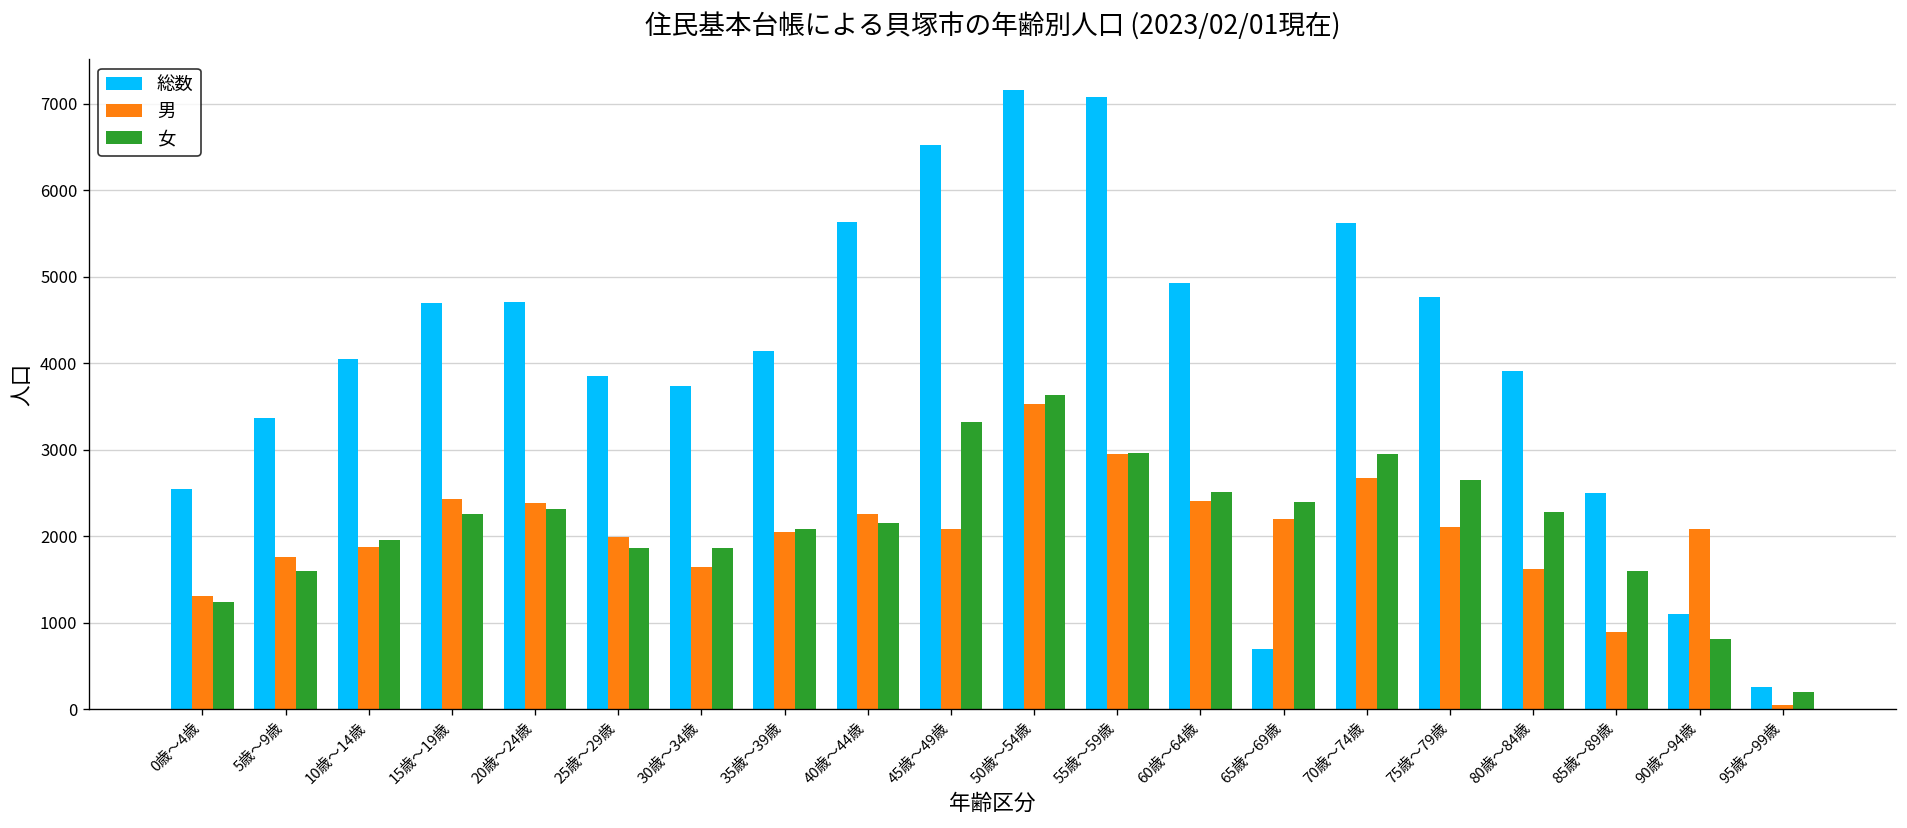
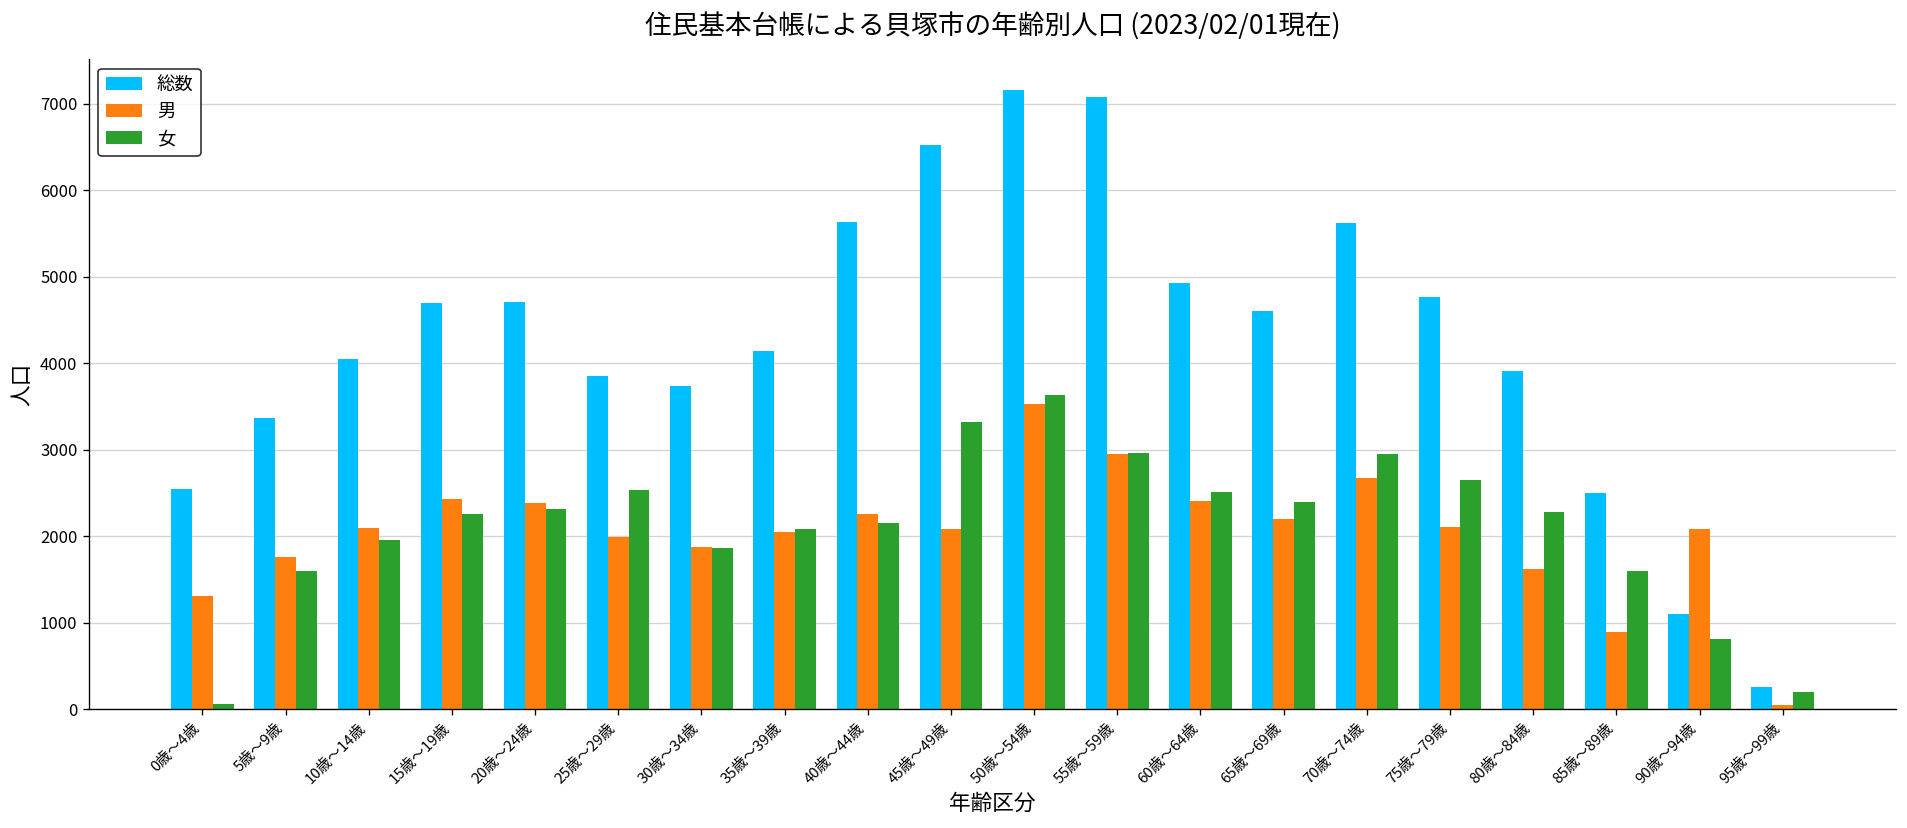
  {
    "総数": {
      "0歳～4歳": 2600,
      "5歳～9歳": 3400,
      "10歳～14歳": 4000,
      "15歳～19歳": 4700,
      "20歳～24歳": 4700,
      "25歳～29歳": 3900,
      "30歳～34歳": 3700,
      "35歳～39歳": 4100,
      "40歳～44歳": 5600,
      "45歳～49歳": 6500,
      "50歳～54歳": 7200,
      "55歳～59歳": 7100,
      "60歳～64歳": 4900,
-     "65歳～69歳": 700,
+     "65歳～69歳": 4600,
      "70歳～74歳": 5600,
      "75歳～79歳": 4800,
      "80歳～84歳": 3900,
      "85歳～89歳": 2500,
      "90歳～94歳": 1100,
      "95歳～99歳": 300
    },
    "男": {
      "0歳～4歳": 1300,
      "5歳～9歳": 1800,
-     "10歳～14歳": 1900,
+     "10歳～14歳": 2100,
      "15歳～19歳": 2400,
      "20歳～24歳": 2400,
      "25歳～29歳": 2000,
-     "30歳～34歳": 1600,
+     "30歳～34歳": 1900,
      "35歳～39歳": 2100,
      "40歳～44歳": 2300,
      "45歳～49歳": 2100,
      "50歳～54歳": 3500,
      "55歳～59歳": 3000,
      "60歳～64歳": 2400,
      "65歳～69歳": 2200,
      "70歳～74歳": 2700,
      "75歳～79歳": 2100,
      "80歳～84歳": 1600,
      "85歳～89歳": 900,
      "90歳～94歳": 2100,
      "95歳～99歳": 100
    },
    "女": {
-     "0歳～4歳": 1200,
+     "0歳～4歳": 100,
      "5歳～9歳": 1600,
      "10歳～14歳": 2000,
      "15歳～19歳": 2300,
      "20歳～24歳": 2300,
-     "25歳～29歳": 1900,
+     "25歳～29歳": 2500,
      "30歳～34歳": 1900,
      "35歳～39歳": 2100,
      "40歳～44歳": 2200,
      "45歳～49歳": 3300,
      "50歳～54歳": 3600,
      "55歳～59歳": 3000,
      "60歳～64歳": 2500,
      "65歳～69歳": 2400,
      "70歳～74歳": 3000,
      "75歳～79歳": 2700,
      "80歳～84歳": 2300,
      "85歳～89歳": 1600,
      "90歳～94歳": 800,
      "95歳～99歳": 200
    }
  }
